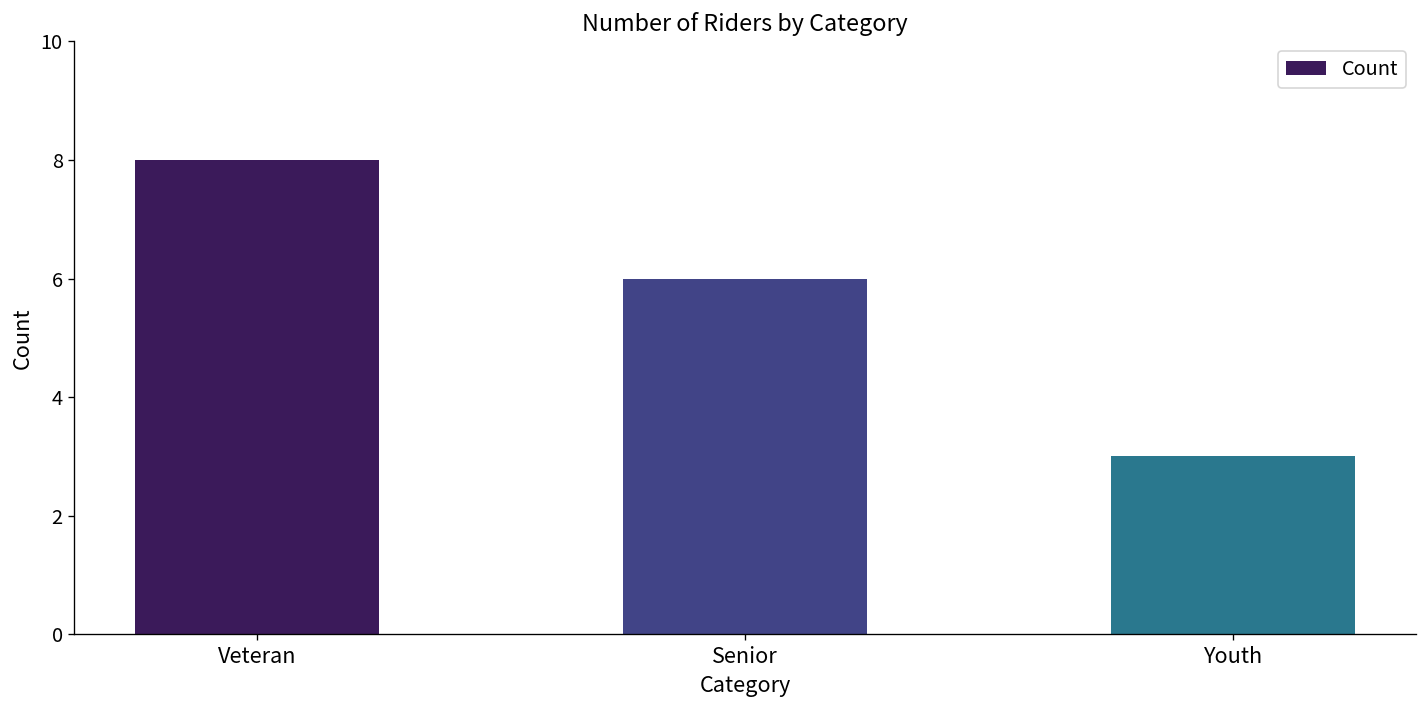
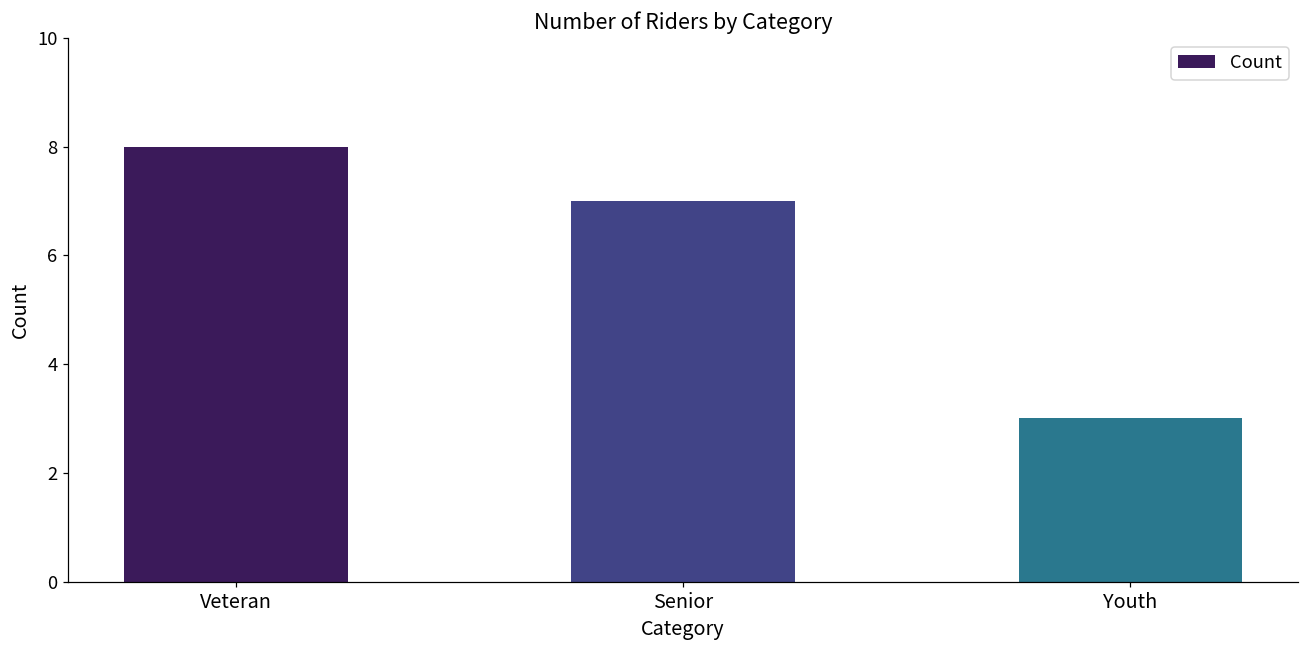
  {
    "Veteran": 8,
-   "Senior": 6,
+   "Senior": 7,
    "Youth": 3
  }
